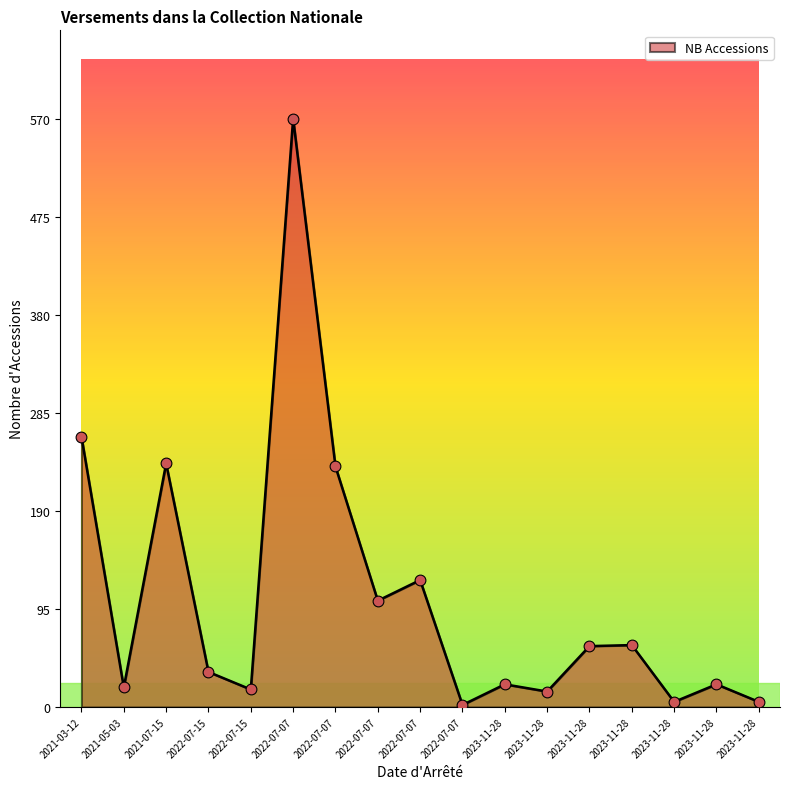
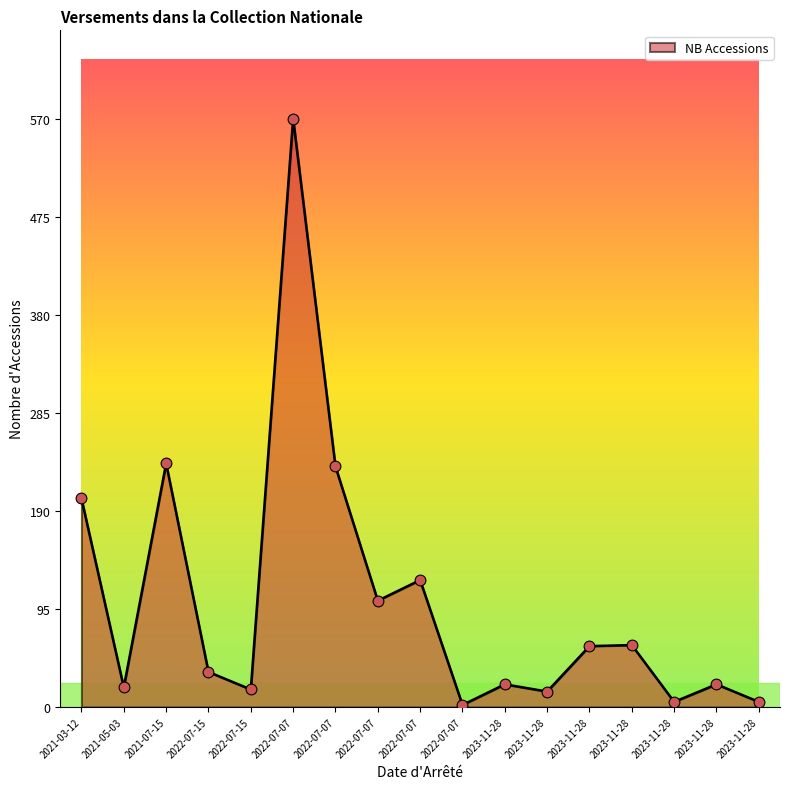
  {
-   "2021-03-12": 262,
+   "2021-03-12": 202,
    "2021-07-15": 236
  }
